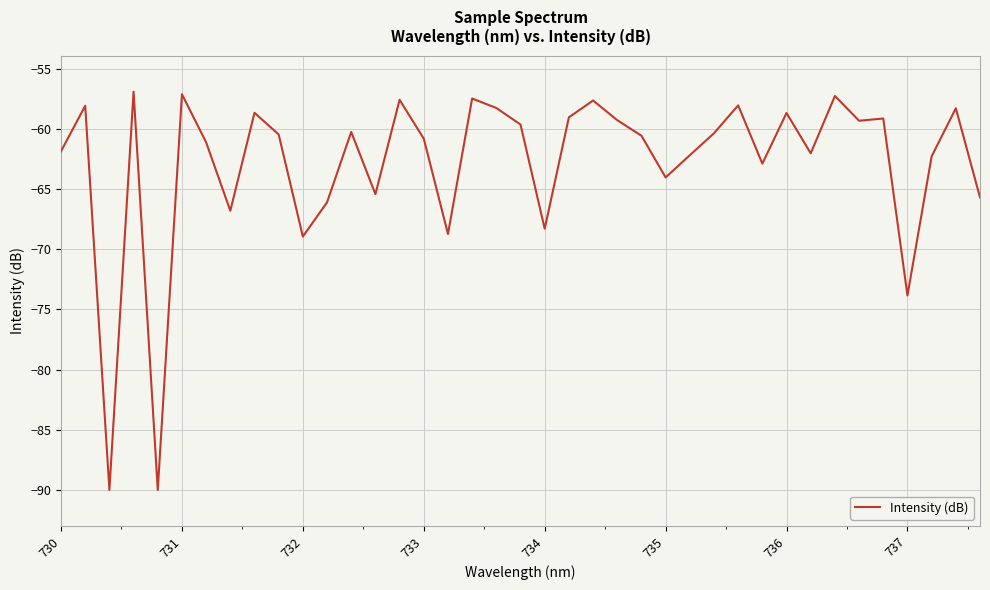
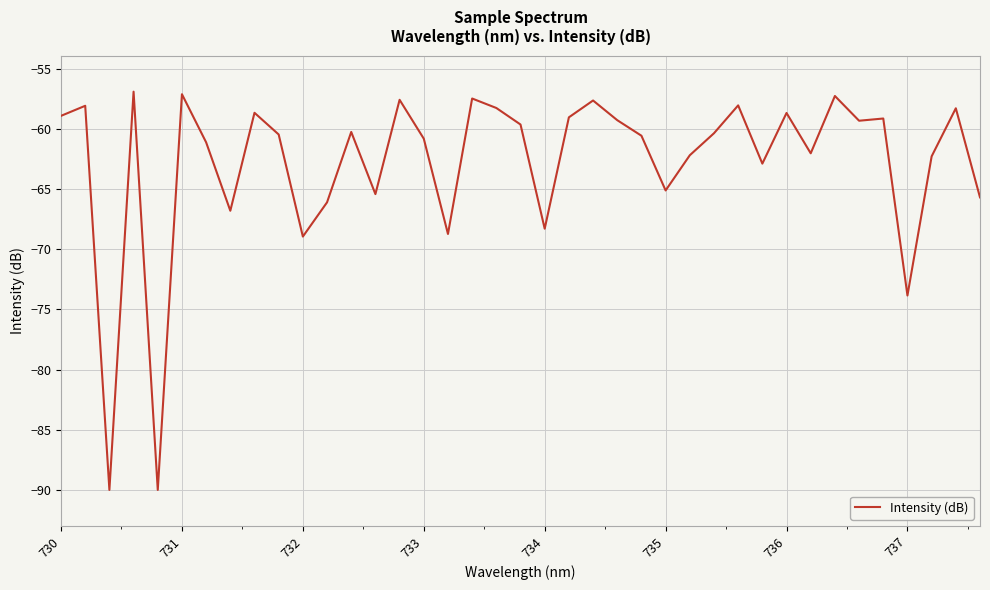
  {
-   "730": -61.9,
+   "730": -58.9,
    "731": -57.1,
    "732": -68.9,
    "733": -60.8,
    "734": -68.3,
-   "735": -64.0,
+   "735": -65.1,
    "736": -58.7,
    "737": -73.8
  }
